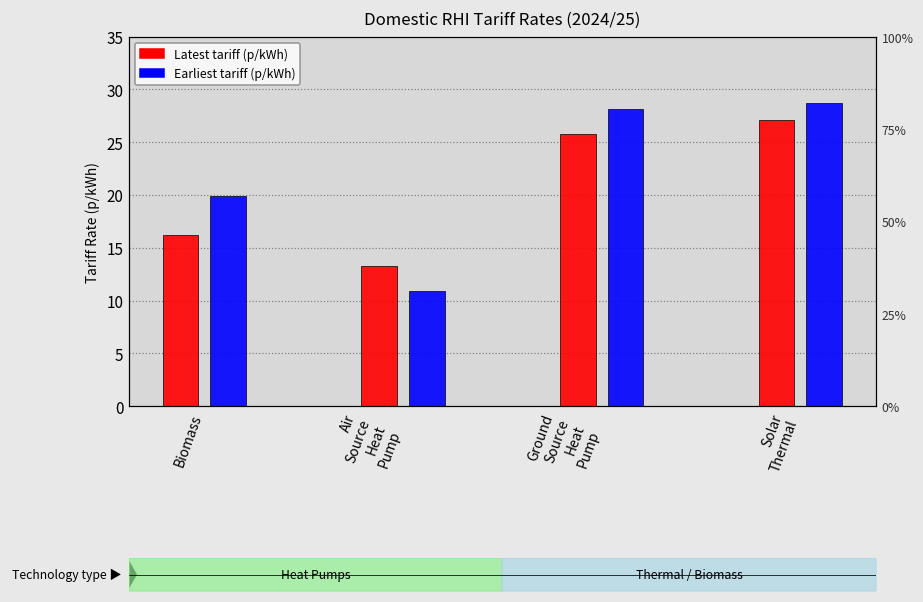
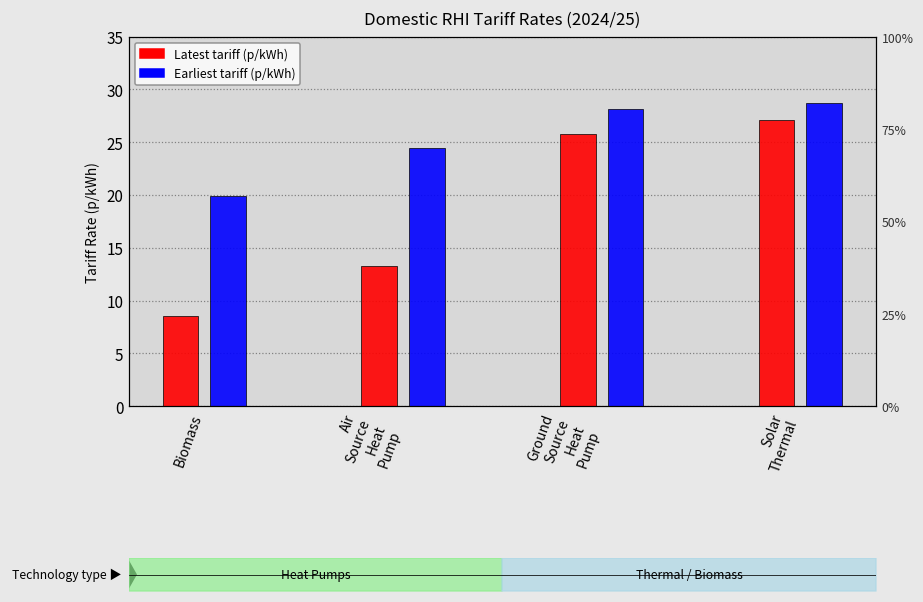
  {
    "Domestic RHI Tariff Rates (2024/25)": {
      "Latest tariff (p/kWh)": {
-       "Biomass": 16,
+       "Biomass": 9,
        "Air Source Heat Pump": 13,
        "Ground Source Heat Pump": 26,
        "Solar Thermal": 27
      },
      "Earliest tariff (p/kWh)": {
        "Biomass": 20,
-       "Air Source Heat Pump": 11,
+       "Air Source Heat Pump": 24,
        "Ground Source Heat Pump": 28,
        "Solar Thermal": 29
      }
    }
  }
